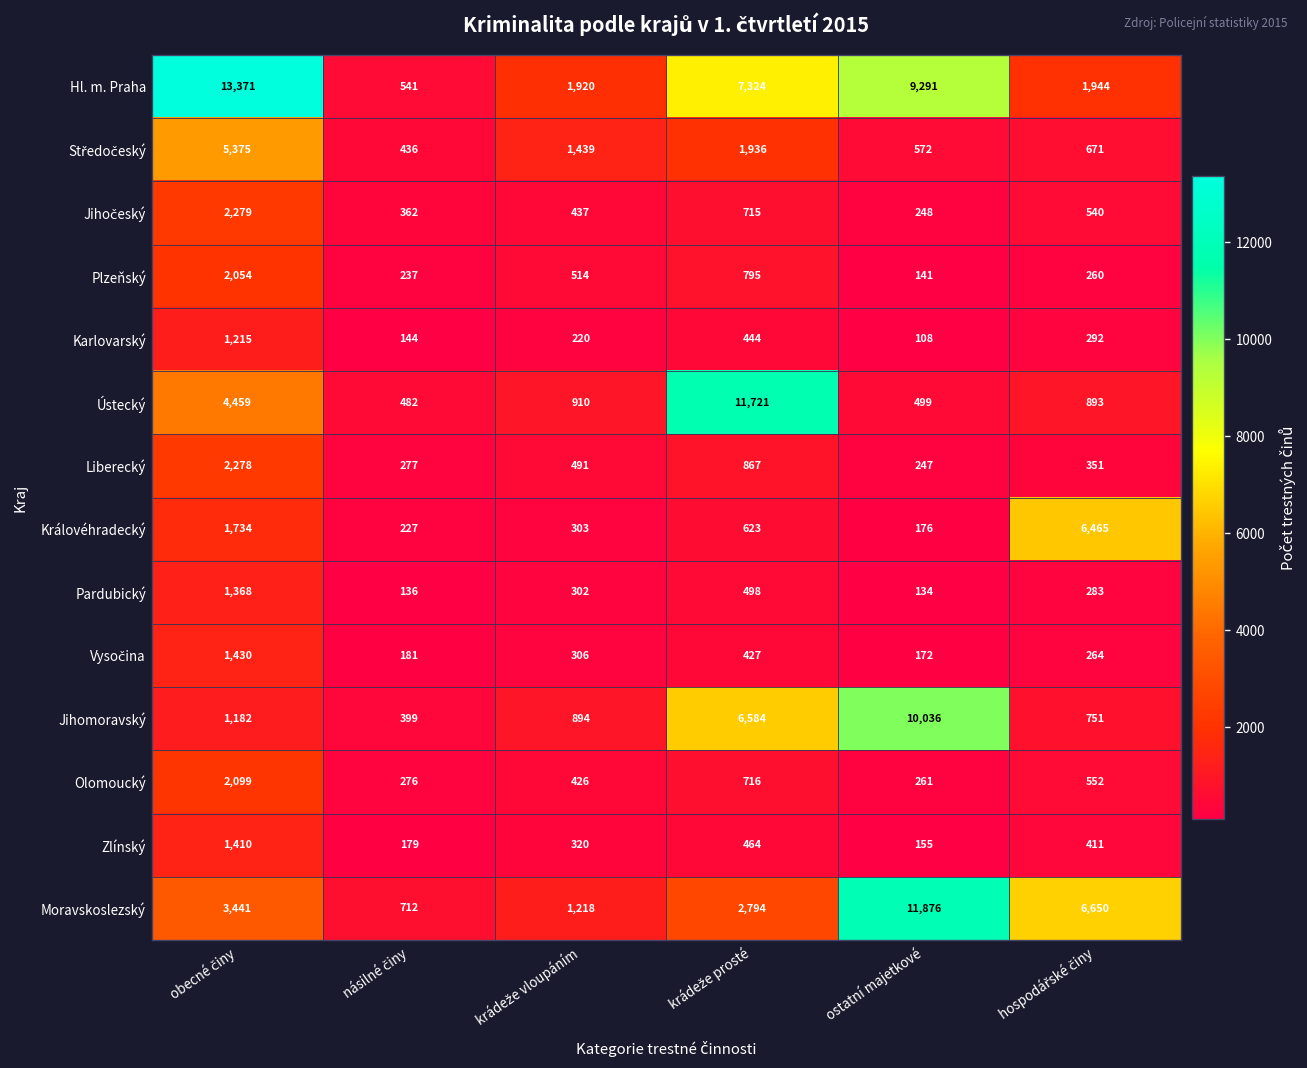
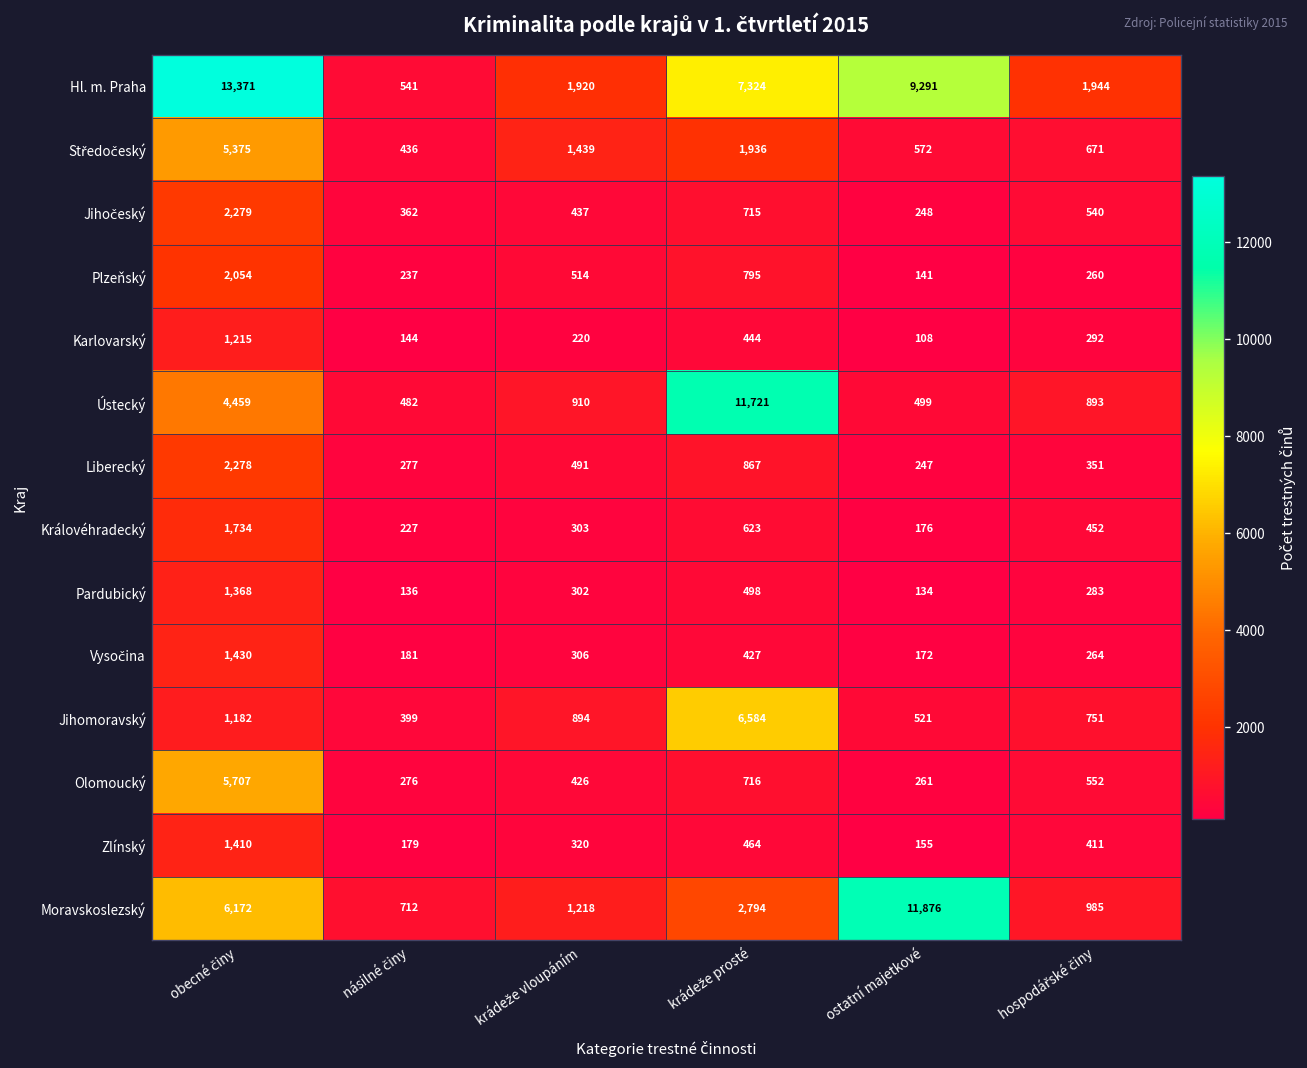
  {
    "Hl. m. Praha": {
      "obecné činy": "13,371",
      "násilné činy": "541",
      "krádeže vloupáním": "1,920",
      "krádeže prosté": "7,324",
      "ostatní majetkové": "9,291",
      "hospodářské činy": "1,944"
    },
    "Středočeský": {
      "obecné činy": "5,375",
      "násilné činy": "436",
      "krádeže vloupáním": "1,439",
      "krádeže prosté": "1,936",
      "ostatní majetkové": "572",
      "hospodářské činy": "671"
    },
    "Jihočeský": {
      "obecné činy": "2,279",
      "násilné činy": "362",
      "krádeže vloupáním": "437",
      "krádeže prosté": "715",
      "ostatní majetkové": "248",
      "hospodářské činy": "540"
    },
    "Plzeňský": {
      "obecné činy": "2,054",
      "násilné činy": "237",
      "krádeže vloupáním": "514",
      "krádeže prosté": "795",
      "ostatní majetkové": "141",
      "hospodářské činy": "260"
    },
    "Karlovarský": {
      "obecné činy": "1,215",
      "násilné činy": "144",
      "krádeže vloupáním": "220",
      "krádeže prosté": "444",
      "ostatní majetkové": "108",
      "hospodářské činy": "292"
    },
    "Ústecký": {
      "obecné činy": "4,459",
      "násilné činy": "482",
      "krádeže vloupáním": "910",
      "krádeže prosté": "11,721",
      "ostatní majetkové": "499",
      "hospodářské činy": "893"
    },
    "Liberecký": {
      "obecné činy": "2,278",
      "násilné činy": "277",
      "krádeže vloupáním": "491",
      "krádeže prosté": "867",
      "ostatní majetkové": "247",
      "hospodářské činy": "351"
    },
    "Královéhradecký": {
      "obecné činy": "1,734",
      "násilné činy": "227",
      "krádeže vloupáním": "303",
      "krádeže prosté": "623",
      "ostatní majetkové": "176",
-     "hospodářské činy": "6,465"
+     "hospodářské činy": "452"
    },
    "Pardubický": {
      "obecné činy": "1,368",
      "násilné činy": "136",
      "krádeže vloupáním": "302",
      "krádeže prosté": "498",
      "ostatní majetkové": "134",
      "hospodářské činy": "283"
    },
    "Vysočina": {
      "obecné činy": "1,430",
      "násilné činy": "181",
      "krádeže vloupáním": "306",
      "krádeže prosté": "427",
      "ostatní majetkové": "172",
      "hospodářské činy": "264"
    },
    "Jihomoravský": {
      "obecné činy": "1,182",
      "násilné činy": "399",
      "krádeže vloupáním": "894",
      "krádeže prosté": "6,584",
-     "ostatní majetkové": "10,036",
+     "ostatní majetkové": "521",
      "hospodářské činy": "751"
    },
    "Olomoucký": {
-     "obecné činy": "2,099",
+     "obecné činy": "5,707",
      "násilné činy": "276",
      "krádeže vloupáním": "426",
      "krádeže prosté": "716",
      "ostatní majetkové": "261",
      "hospodářské činy": "552"
    },
    "Zlínský": {
      "obecné činy": "1,410",
      "násilné činy": "179",
      "krádeže vloupáním": "320",
      "krádeže prosté": "464",
      "ostatní majetkové": "155",
      "hospodářské činy": "411"
    },
    "Moravskoslezský": {
-     "obecné činy": "3,441",
+     "obecné činy": "6,172",
      "násilné činy": "712",
      "krádeže vloupáním": "1,218",
      "krádeže prosté": "2,794",
      "ostatní majetkové": "11,876",
-     "hospodářské činy": "6,650"
+     "hospodářské činy": "985"
    }
  }
